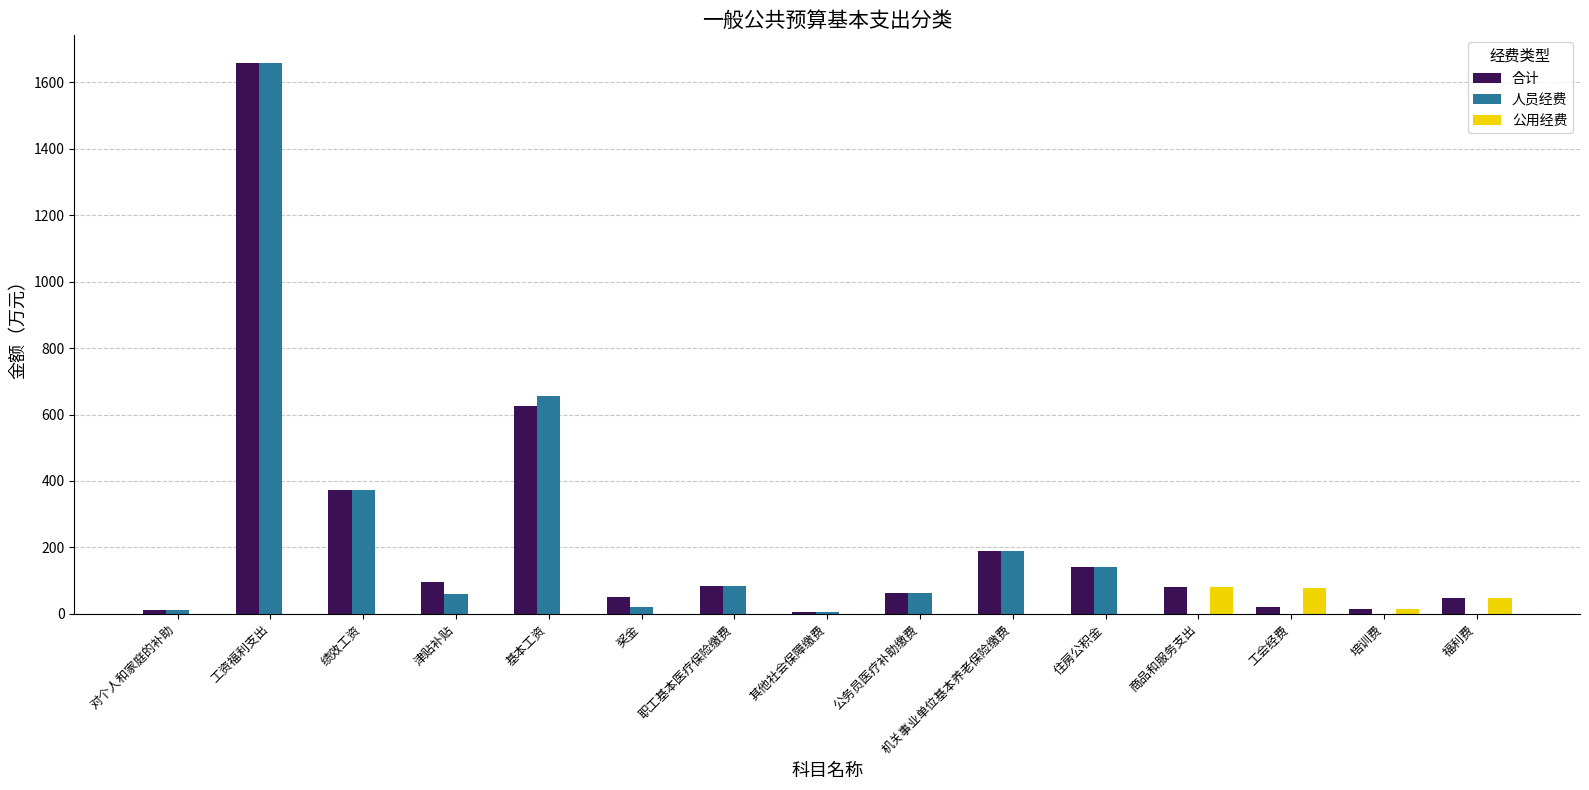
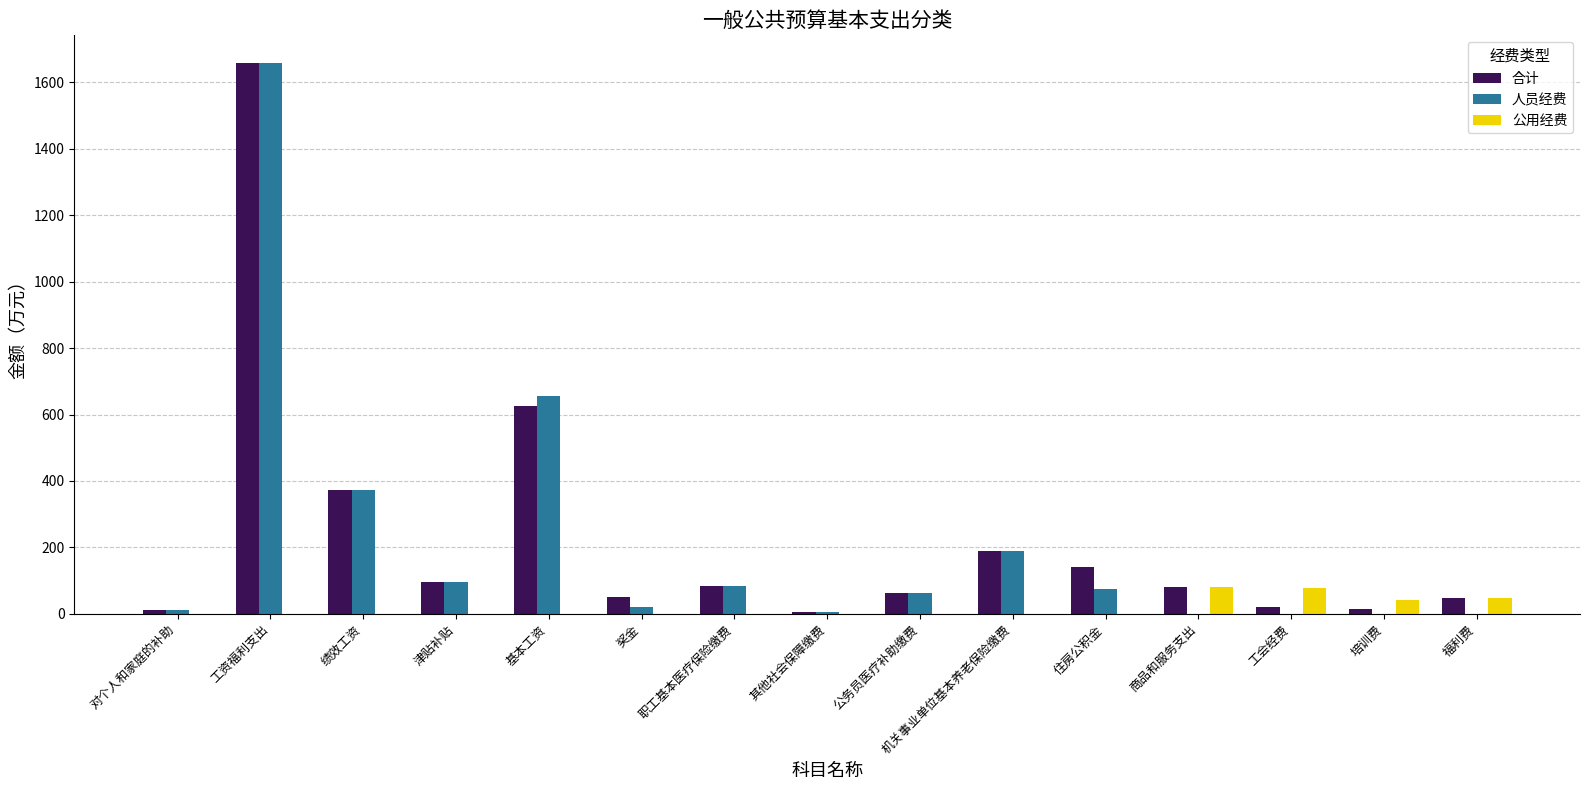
  {
    "合计": {
      "对个人和家庭的补助": 10,
      "工资福利支出": 1660,
      "绩效工资": 370,
      "津贴补贴": 100,
      "基本工资": 630,
      "奖金": 50,
      "职工基本医疗保险缴费": 80,
      "公务员医疗补助缴费": 60,
      "机关事业单位基本养老保险缴费": 190,
      "住房公积金": 140,
      "商品和服务支出": 80,
      "工会经费": 20,
      "培训费": 10,
      "福利费": 50
    },
    "人员经费": {
      "对个人和家庭的补助": 10,
      "工资福利支出": 1660,
      "绩效工资": 370,
-     "津贴补贴": 60,
+     "津贴补贴": 100,
      "基本工资": 660,
      "奖金": 20,
      "职工基本医疗保险缴费": 80,
      "公务员医疗补助缴费": 60,
      "机关事业单位基本养老保险缴费": 190,
-     "住房公积金": 140,
+     "住房公积金": 70,
      "商品和服务支出": 0,
      "工会经费": 0,
      "培训费": 0,
      "福利费": 0
    },
    "公用经费": {
      "对个人和家庭的补助": 0,
      "工资福利支出": 0,
      "绩效工资": 0,
      "津贴补贴": 0,
      "基本工资": 0,
      "奖金": 0,
      "职工基本医疗保险缴费": 0,
      "其他社会保障缴费": 0,
      "公务员医疗补助缴费": 0,
      "机关事业单位基本养老保险缴费": 0,
      "住房公积金": 0,
      "商品和服务支出": 80,
      "工会经费": 80,
-     "培训费": 10,
+     "培训费": 40,
      "福利费": 50
    }
  }
